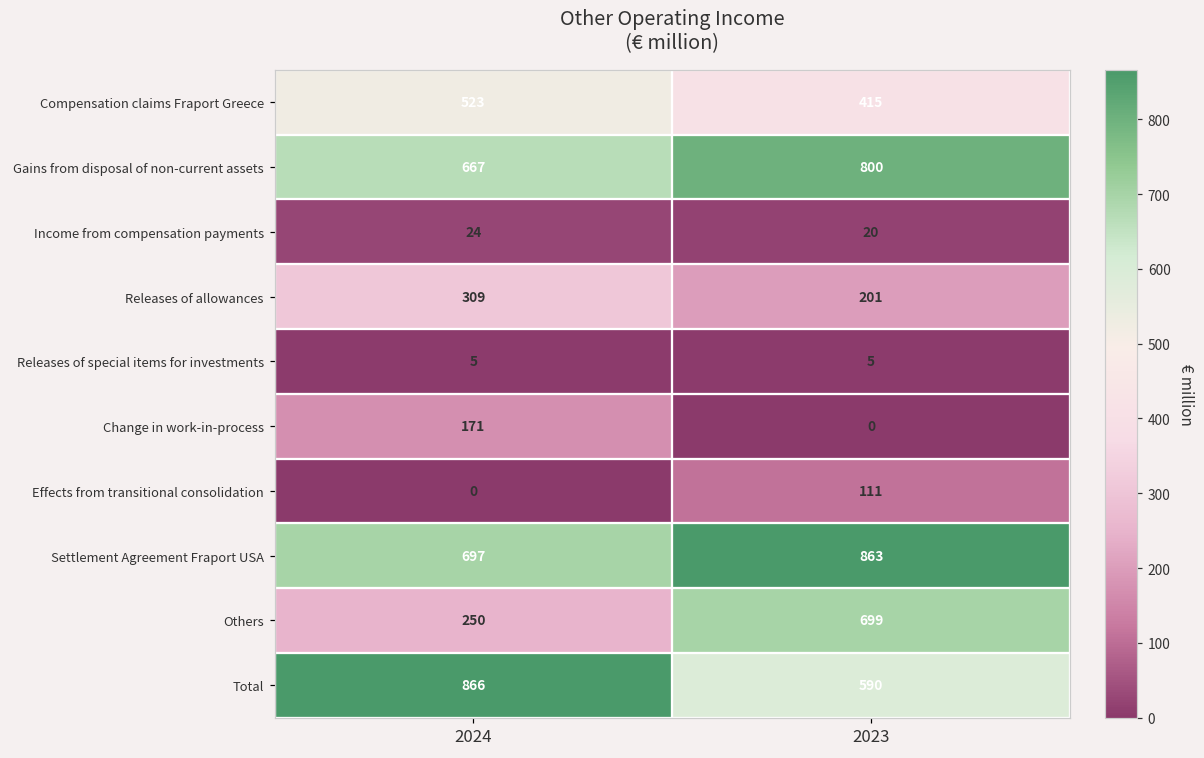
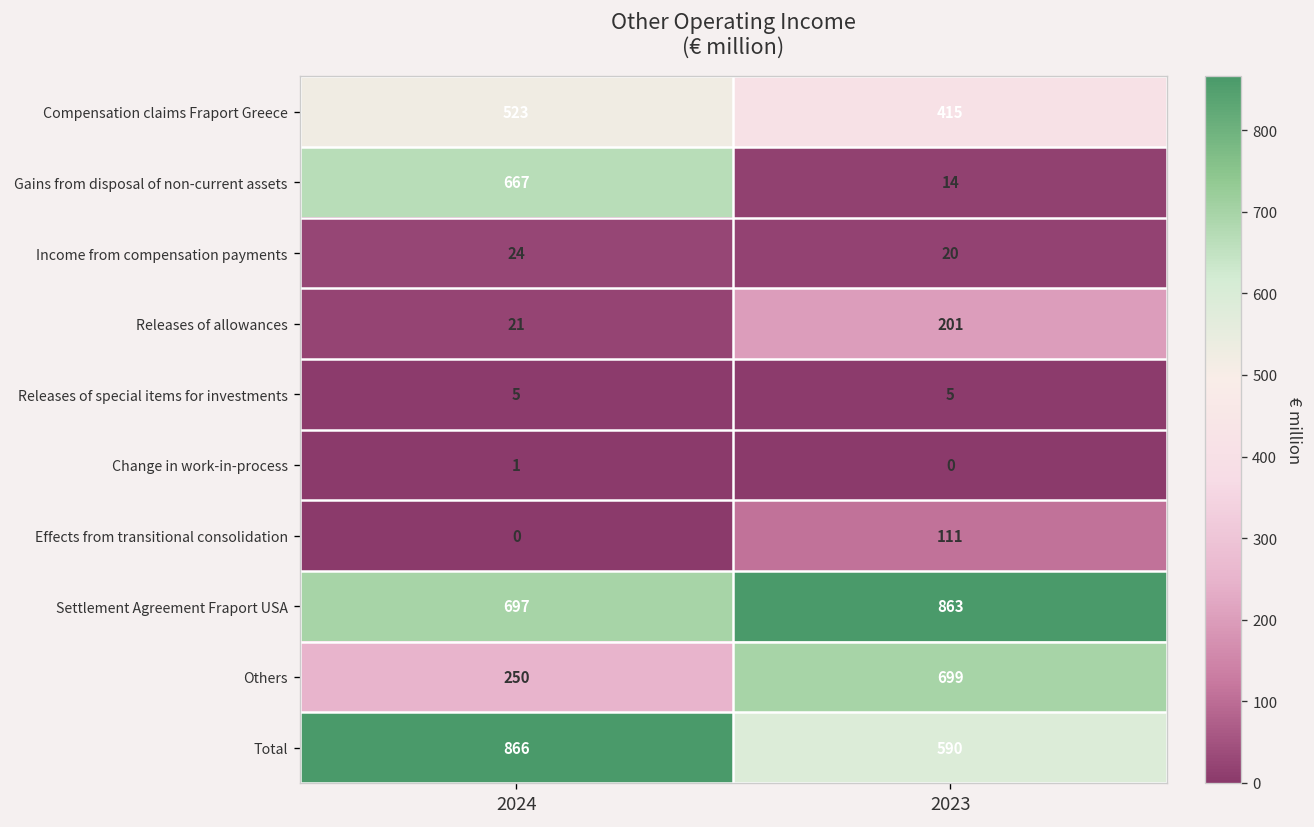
  {
    "Gains from disposal of non-current assets": {
      "2024": 667,
-     "2023": 800
+     "2023": 14
    },
    "Income from compensation payments": {
      "2024": 24,
      "2023": 20
    },
    "Releases of allowances": {
-     "2024": 309,
+     "2024": 21,
      "2023": 201
    },
    "Releases of special items for investments": {
      "2024": 5,
      "2023": 5
    },
    "Change in work-in-process": {
-     "2024": 171,
+     "2024": 1,
      "2023": 0
    },
    "Effects from transitional consolidation": {
      "2024": 0,
      "2023": 111
    },
    "Settlement Agreement Fraport USA": {
      "2024": 697,
      "2023": 863
    },
    "Others": {
      "2024": 250,
      "2023": 699
    },
    "Total": {
      "2024": 866
    }
  }
